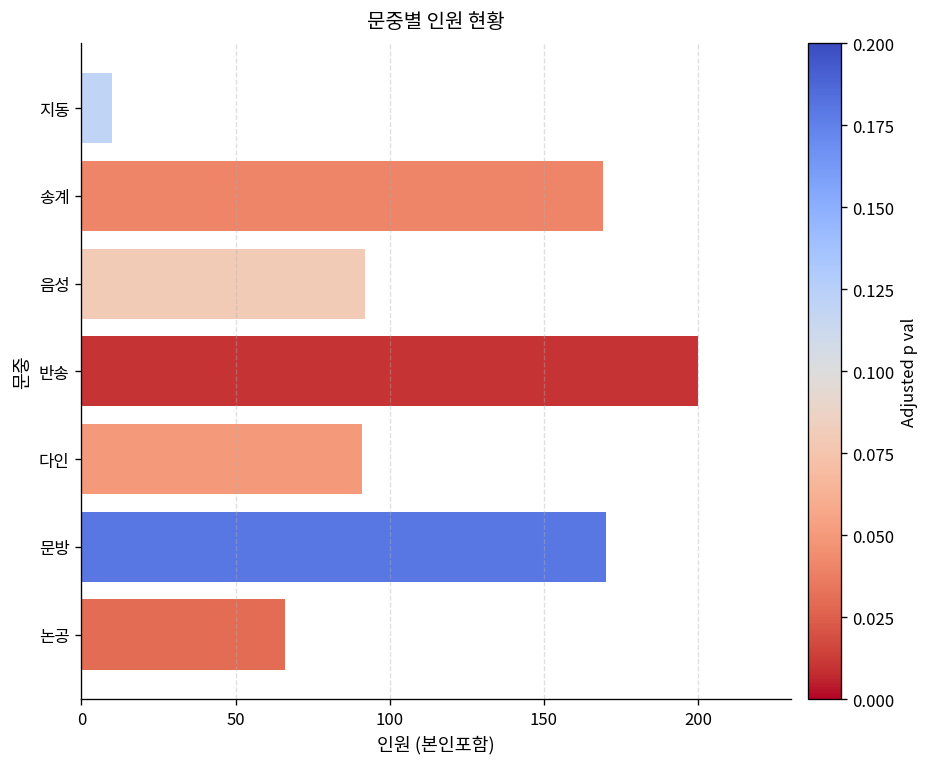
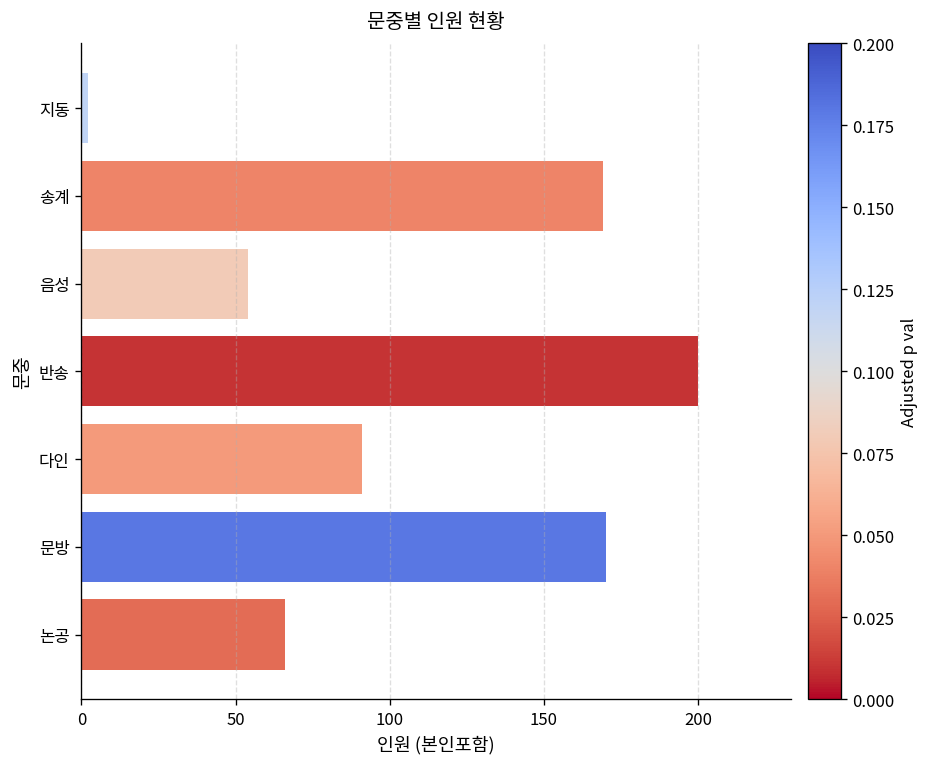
  {
-   "지동": 10,
+   "지동": 2,
    "송계": 169,
-   "음성": 92,
+   "음성": 54,
    "반송": 200,
    "다인": 91,
    "문방": 170,
    "논공": 66
  }
